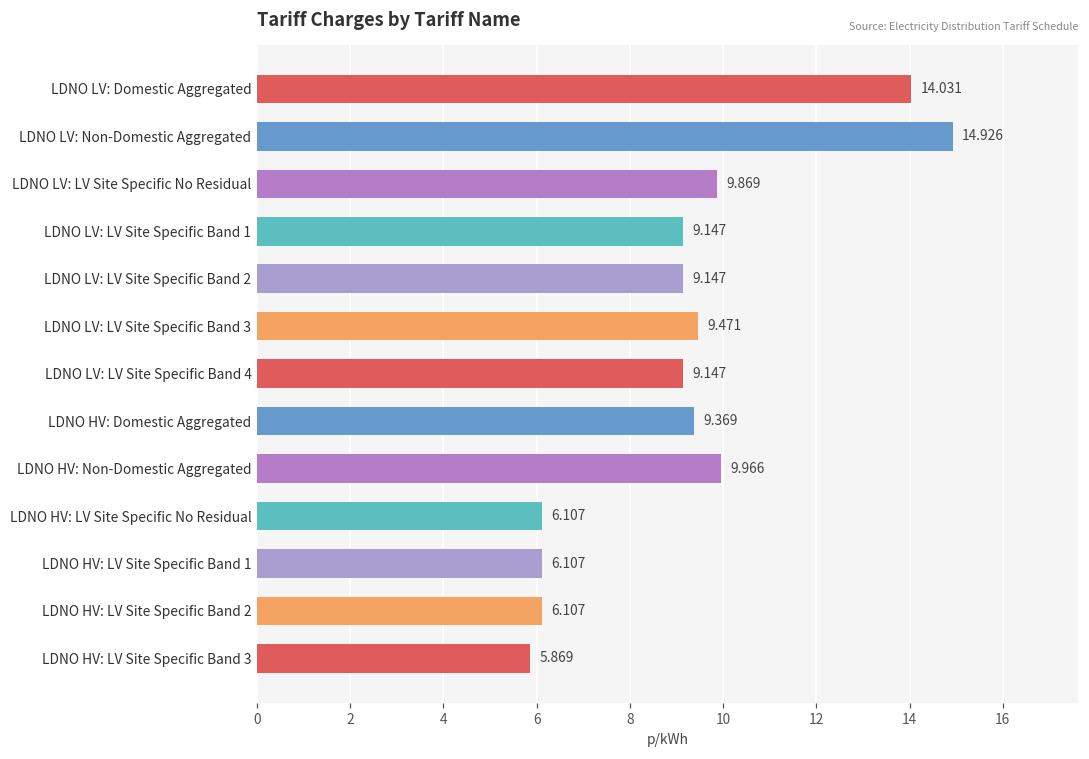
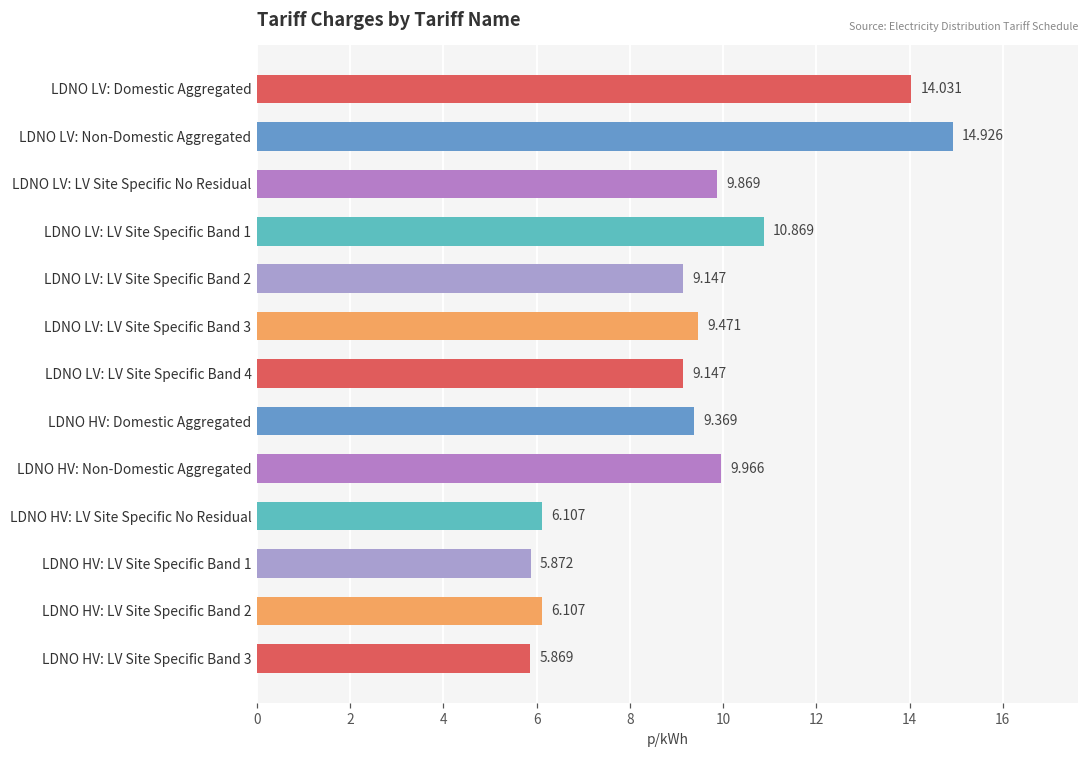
  {
    "LDNO LV: Domestic Aggregated": 14.031,
    "LDNO LV: Non-Domestic Aggregated": 14.926,
    "LDNO LV: LV Site Specific No Residual": 9.869,
-   "LDNO LV: LV Site Specific Band 1": 9.147,
+   "LDNO LV: LV Site Specific Band 1": 10.869,
    "LDNO LV: LV Site Specific Band 2": 9.147,
    "LDNO LV: LV Site Specific Band 3": 9.471,
    "LDNO LV: LV Site Specific Band 4": 9.147,
    "LDNO HV: Domestic Aggregated": 9.369,
    "LDNO HV: Non-Domestic Aggregated": 9.966,
    "LDNO HV: LV Site Specific No Residual": 6.107,
-   "LDNO HV: LV Site Specific Band 1": 6.107,
+   "LDNO HV: LV Site Specific Band 1": 5.872,
    "LDNO HV: LV Site Specific Band 2": 6.107,
    "LDNO HV: LV Site Specific Band 3": 5.869
  }
